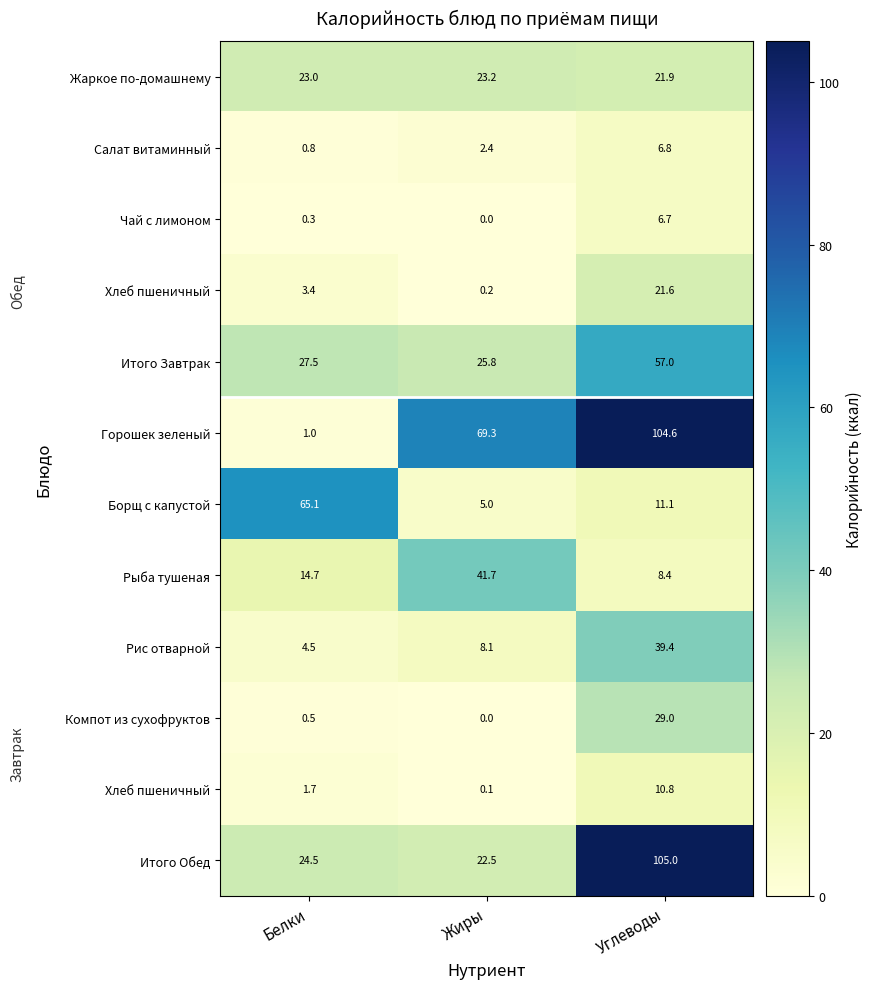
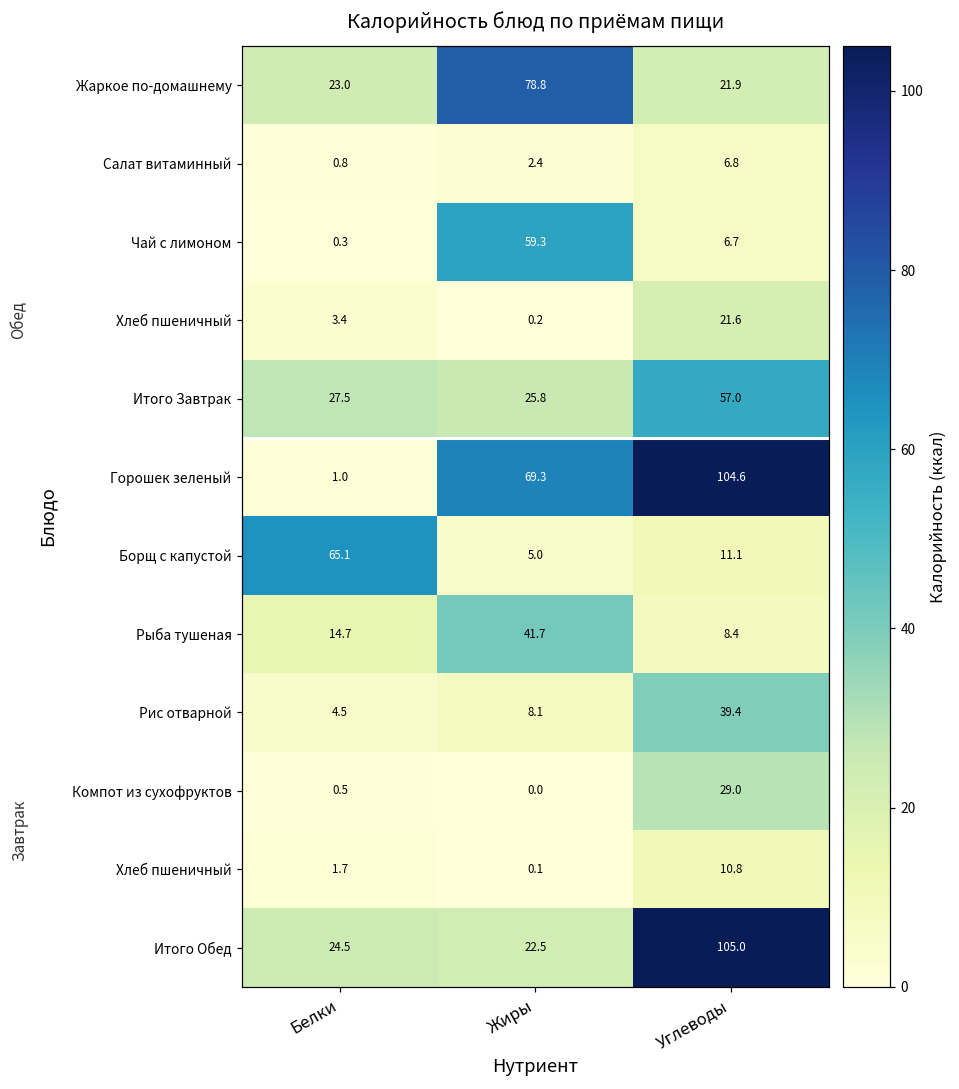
  {
    "Жаркое по-домашнему": {
      "Белки": 23.0,
-     "Жиры": 23.2,
+     "Жиры": 78.8,
      "Углеводы": 21.9
    },
    "Салат витаминный": {
      "Белки": 0.8,
      "Жиры": 2.4,
      "Углеводы": 6.8
    },
    "Чай с лимоном": {
      "Белки": 0.3,
-     "Жиры": 0.0,
+     "Жиры": 59.3,
      "Углеводы": 6.7
    },
    "Итого Завтрак": {
      "Белки": 27.5,
      "Жиры": 25.8,
      "Углеводы": 57.0
    },
    "Горошек зеленый": {
      "Белки": 1.0,
      "Жиры": 69.3,
      "Углеводы": 104.6
    },
    "Борщ с капустой": {
      "Белки": 65.1,
      "Жиры": 5.0,
      "Углеводы": 11.1
    },
    "Рыба тушеная": {
      "Белки": 14.7,
      "Жиры": 41.7,
      "Углеводы": 8.4
    },
    "Рис отварной": {
      "Белки": 4.5,
      "Жиры": 8.1,
      "Углеводы": 39.4
    },
    "Компот из сухофруктов": {
      "Белки": 0.5,
      "Жиры": 0.0,
      "Углеводы": 29.0
    },
    "Итого Обед": {
      "Белки": 24.5,
      "Жиры": 22.5,
      "Углеводы": 105.0
    }
  }
